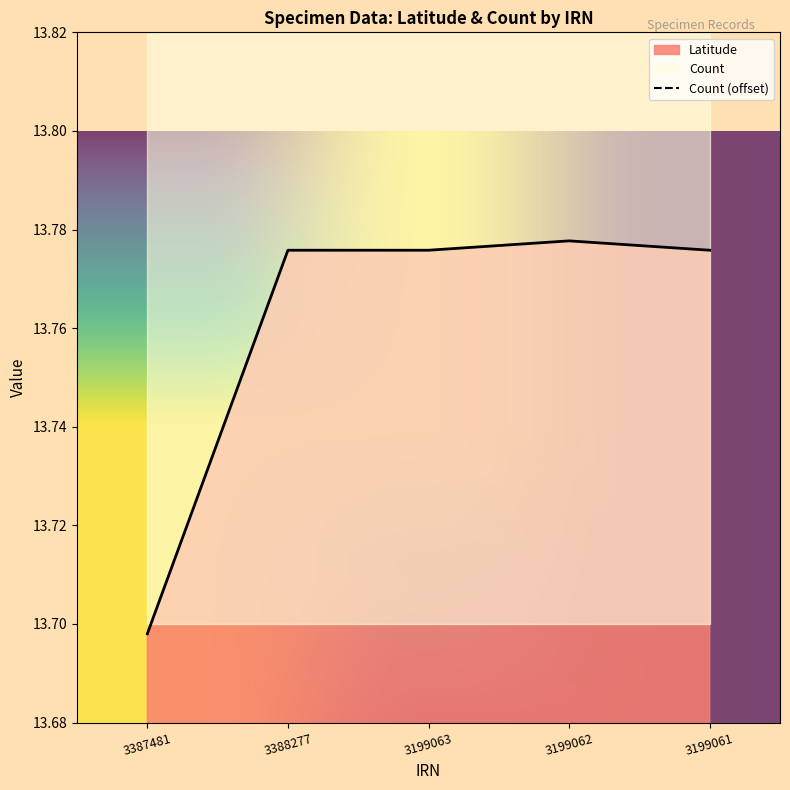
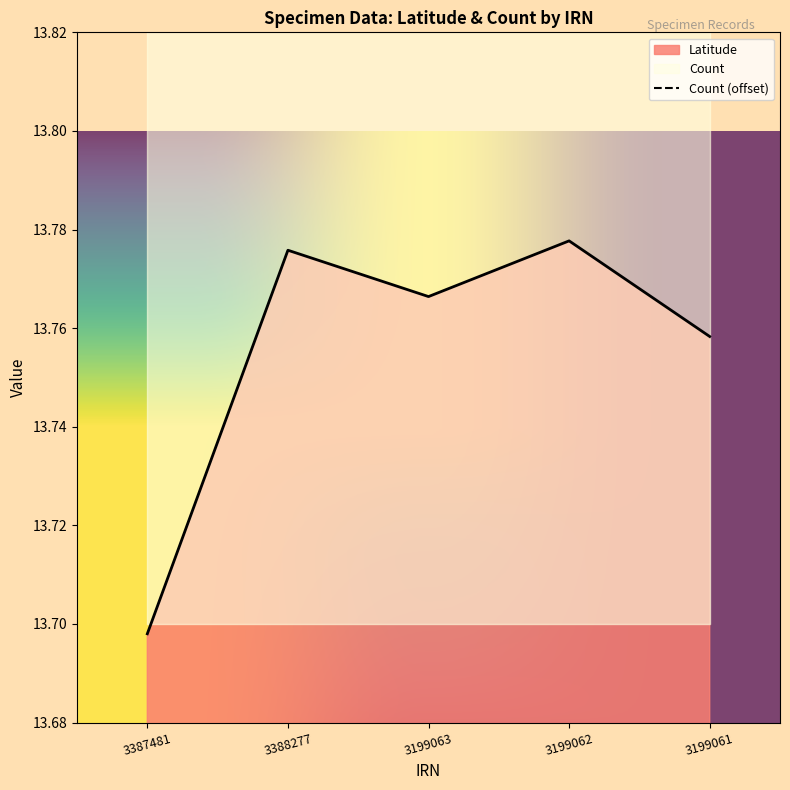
  {
    "Latitude": {
      "3387481": 13.698,
      "3388277": 13.776,
-     "3199063": 13.776,
+     "3199063": 13.766,
      "3199062": 13.778,
-     "3199061": 13.776
+     "3199061": 13.758
    }
  }
